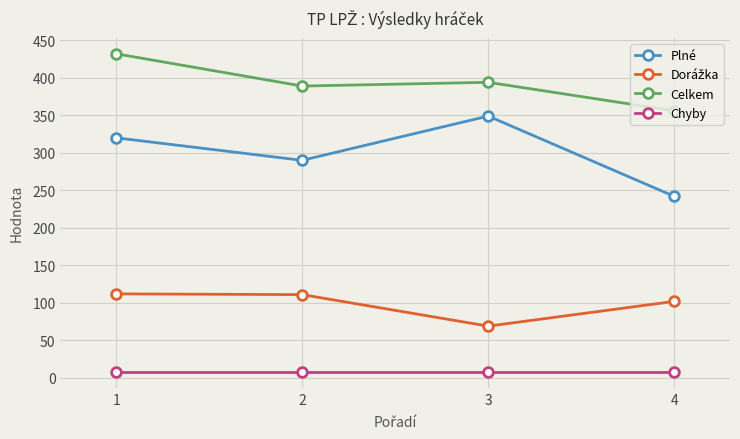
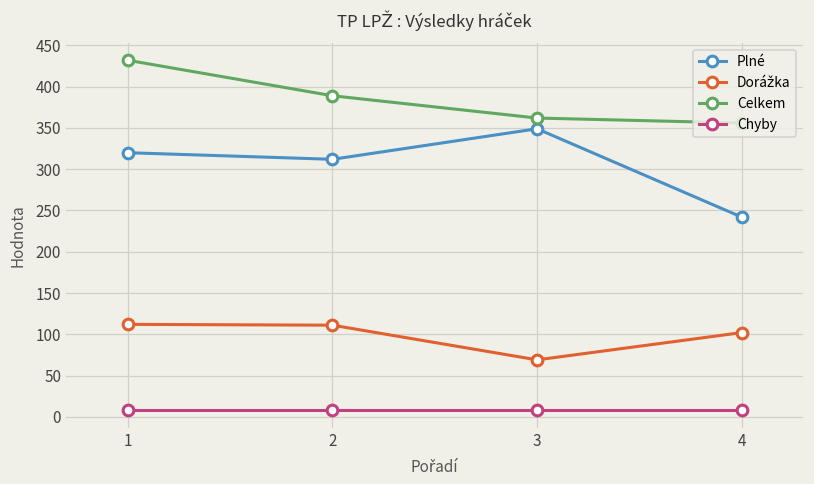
  {
    "Plné": {
      "1": 320,
-     "2": 290,
+     "2": 310,
      "3": 350,
      "4": 240
    },
    "Dorážka": {
      "1": 110,
      "2": 110,
      "3": 70,
      "4": 100
    },
    "Celkem": {
      "1": 430,
      "2": 390,
-     "3": 390
+     "3": 360
    },
    "Chyby": {
      "1": 10,
      "2": 10,
      "3": 10,
      "4": 10
    }
  }
